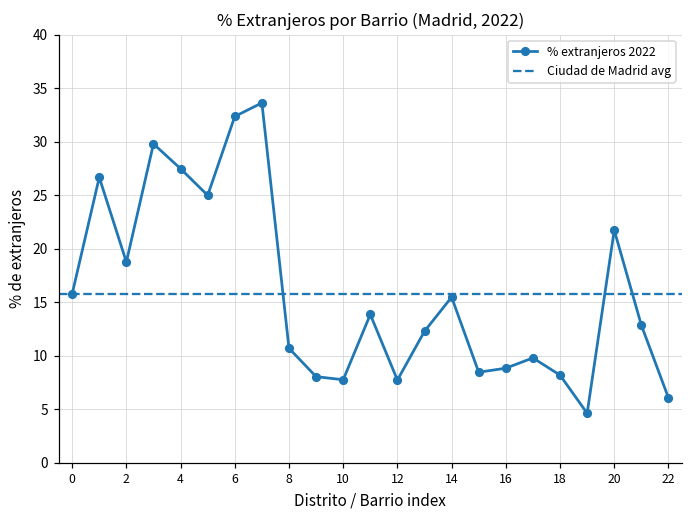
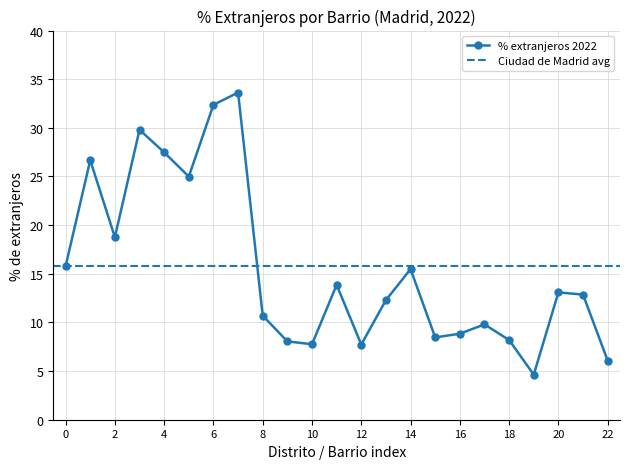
  {
    "0": 16,
    "2": 19,
    "4": 27,
    "6": 32,
    "8": 11,
    "10": 8,
    "12": 8,
    "14": 15,
    "16": 9,
    "18": 8,
-   "20": 22,
+   "20": 13,
    "22": 6
  }
